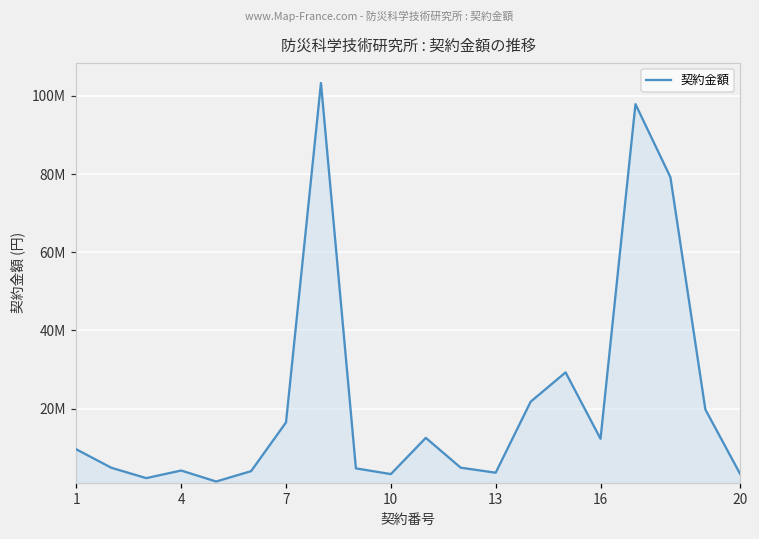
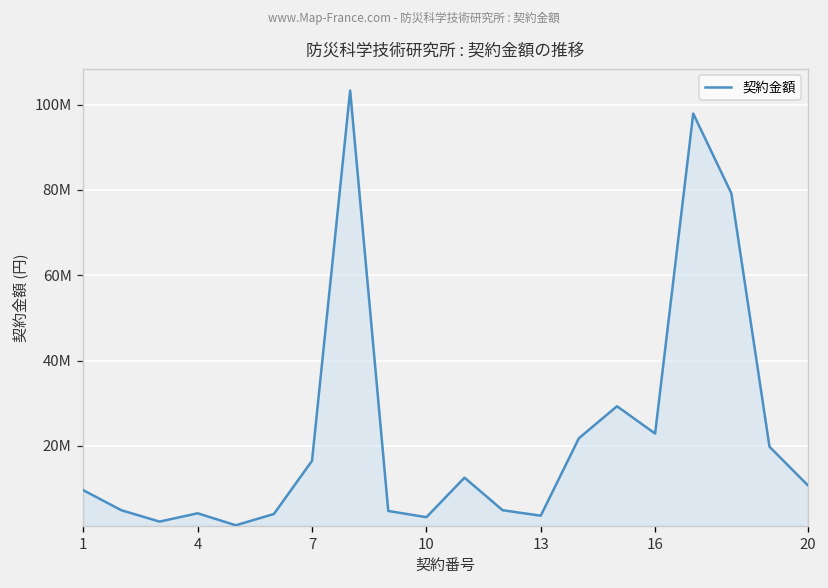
  {
    "1": 10000000,
    "4": 4000000,
    "7": 16000000,
    "10": 3000000,
    "13": 4000000,
-   "16": 12000000,
-   "20": 3000000
+   "16": 23000000,
+   "20": 11000000
  }
